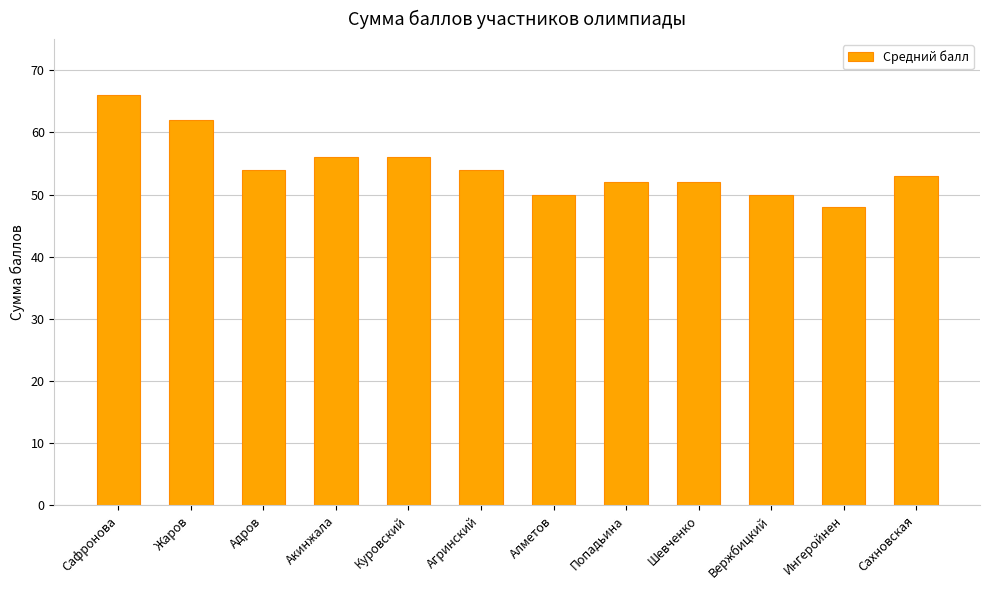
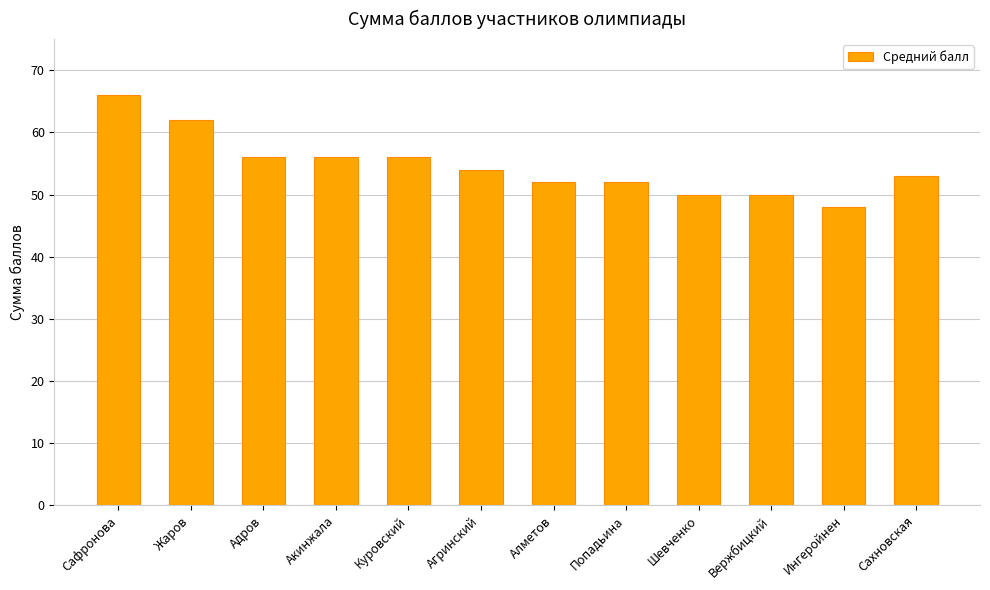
  {
    "Сафронова": 66,
    "Жаров": 62,
-   "Адров": 54,
+   "Адров": 56,
    "Акинжала": 56,
    "Куровский": 56,
    "Агринский": 54,
-   "Алметов": 50,
+   "Алметов": 52,
    "Попадьина": 52,
-   "Шевченко": 52,
+   "Шевченко": 50,
    "Вержбицкий": 50,
    "Ингеройнен": 48,
    "Сахновская": 53
  }
